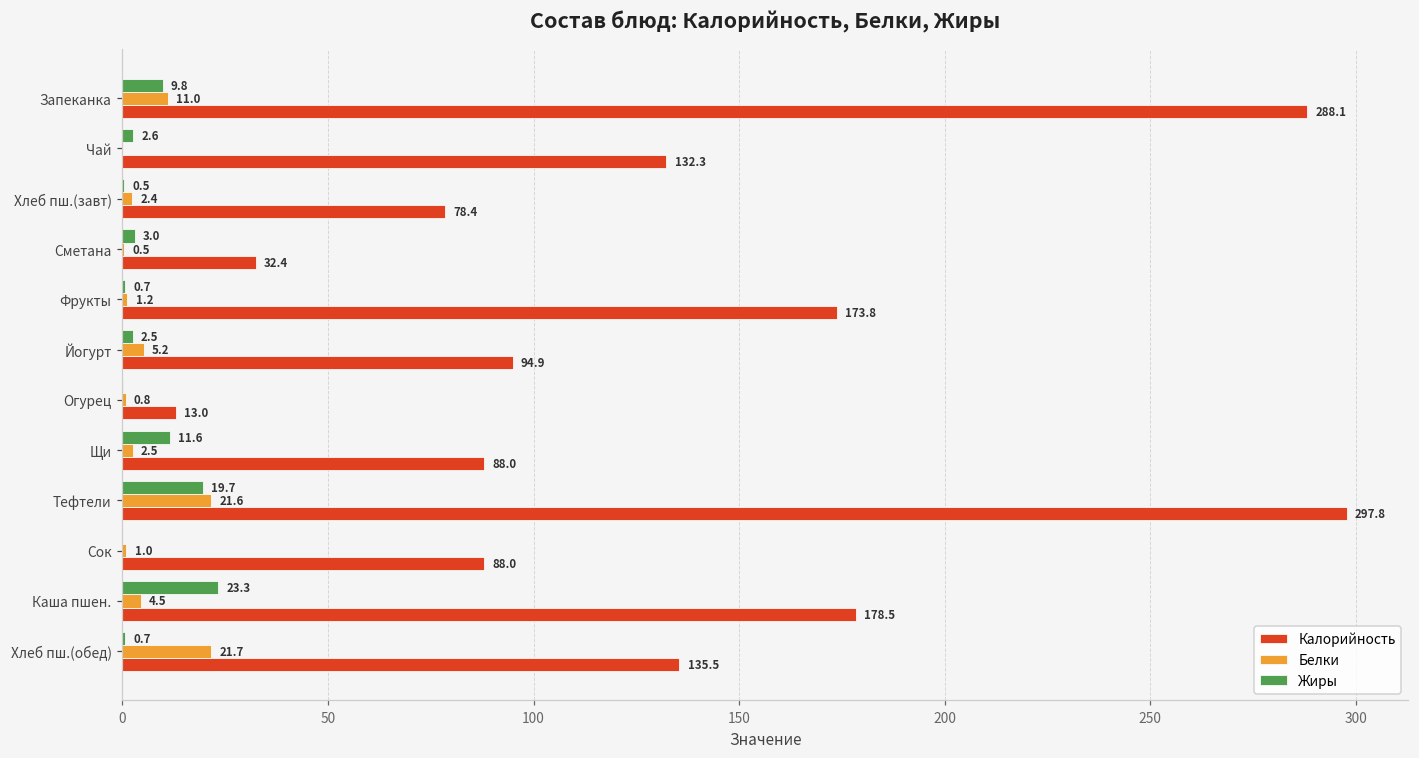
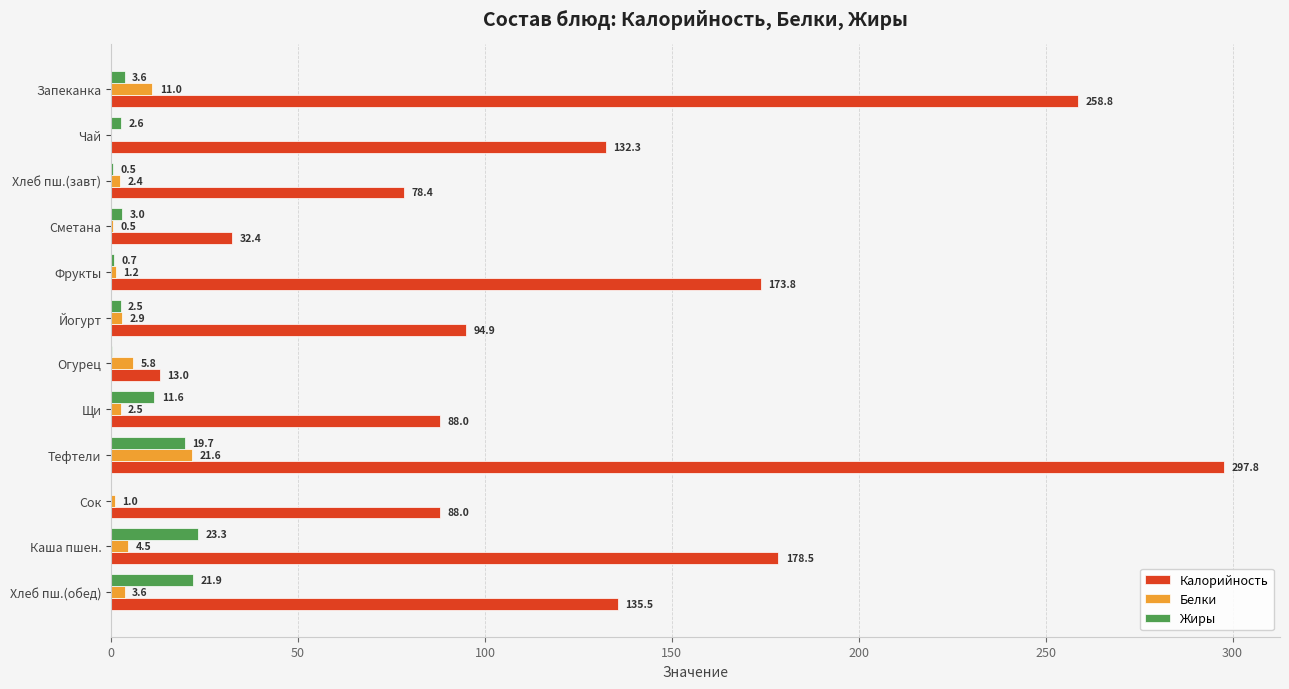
  {
    "Калорийность": {
-     "Запеканка": 288.1,
+     "Запеканка": 258.8,
      "Чай": 132.3,
      "Хлеб пш.(завт)": 78.4,
      "Сметана": 32.4,
      "Фрукты": 173.8,
      "Йогурт": 94.9,
      "Огурец": 13.0,
      "Щи": 88.0,
      "Тефтели": 297.8,
      "Сок": 88.0,
      "Каша пшен.": 178.5,
      "Хлеб пш.(обед)": 135.5
    },
    "Белки": {
      "Запеканка": 11.0,
      "Хлеб пш.(завт)": 2.4,
      "Сметана": 0.5,
      "Фрукты": 1.2,
-     "Йогурт": 5.2,
-     "Огурец": 0.8,
+     "Йогурт": 2.9,
+     "Огурец": 5.8,
      "Щи": 2.5,
      "Тефтели": 21.6,
      "Сок": 1.0,
      "Каша пшен.": 4.5,
-     "Хлеб пш.(обед)": 21.7
+     "Хлеб пш.(обед)": 3.6
    },
    "Жиры": {
-     "Запеканка": 9.8,
+     "Запеканка": 3.6,
      "Чай": 2.6,
      "Хлеб пш.(завт)": 0.5,
      "Сметана": 3.0,
      "Фрукты": 0.7,
      "Йогурт": 2.5,
      "Щи": 11.6,
      "Тефтели": 19.7,
      "Каша пшен.": 23.3,
-     "Хлеб пш.(обед)": 0.7
+     "Хлеб пш.(обед)": 21.9
    }
  }
